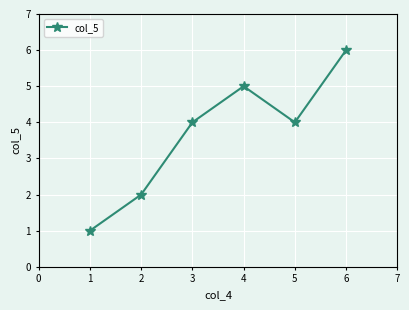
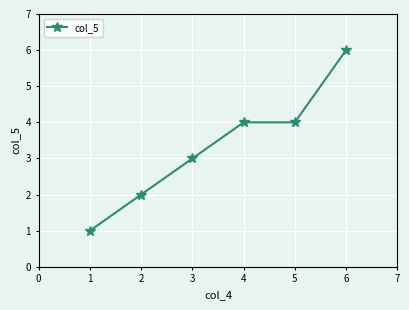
  {
    "1": 1,
    "2": 2,
-   "3": 4,
-   "4": 5,
+   "3": 3,
+   "4": 4,
    "5": 4,
    "6": 6
  }
